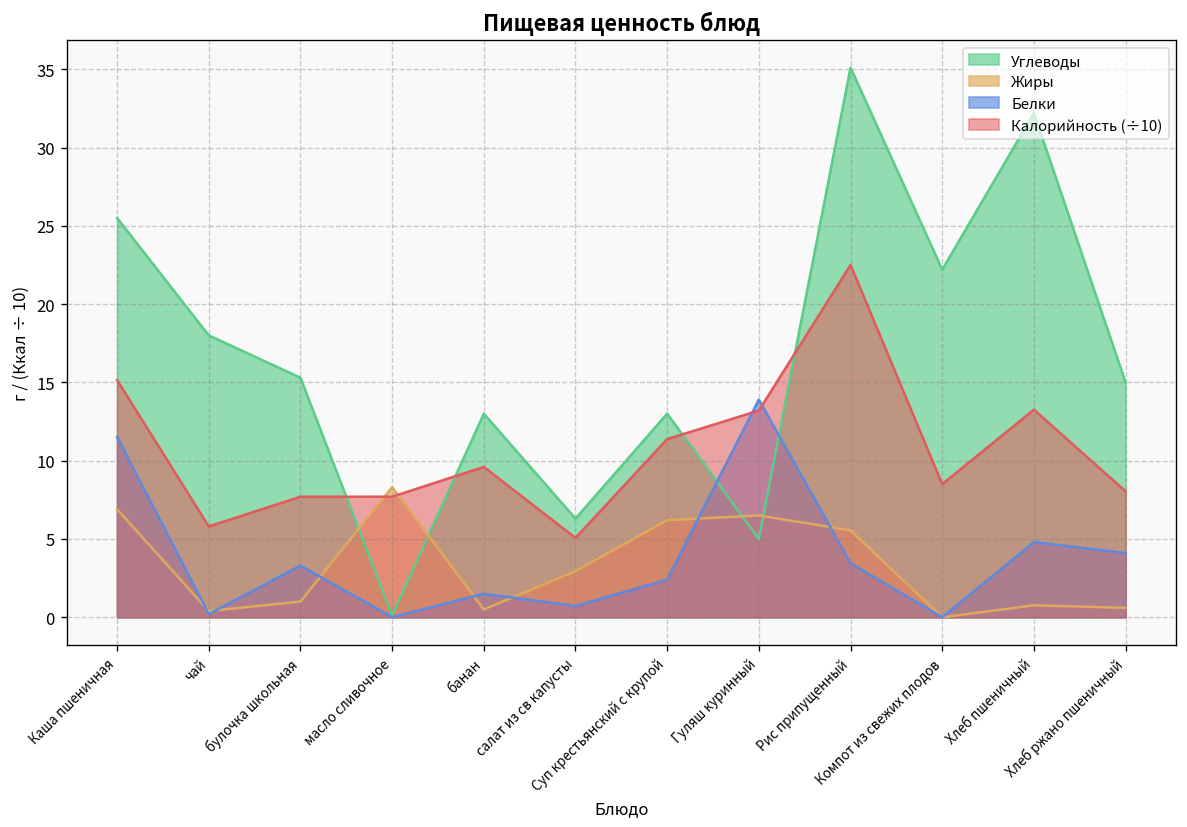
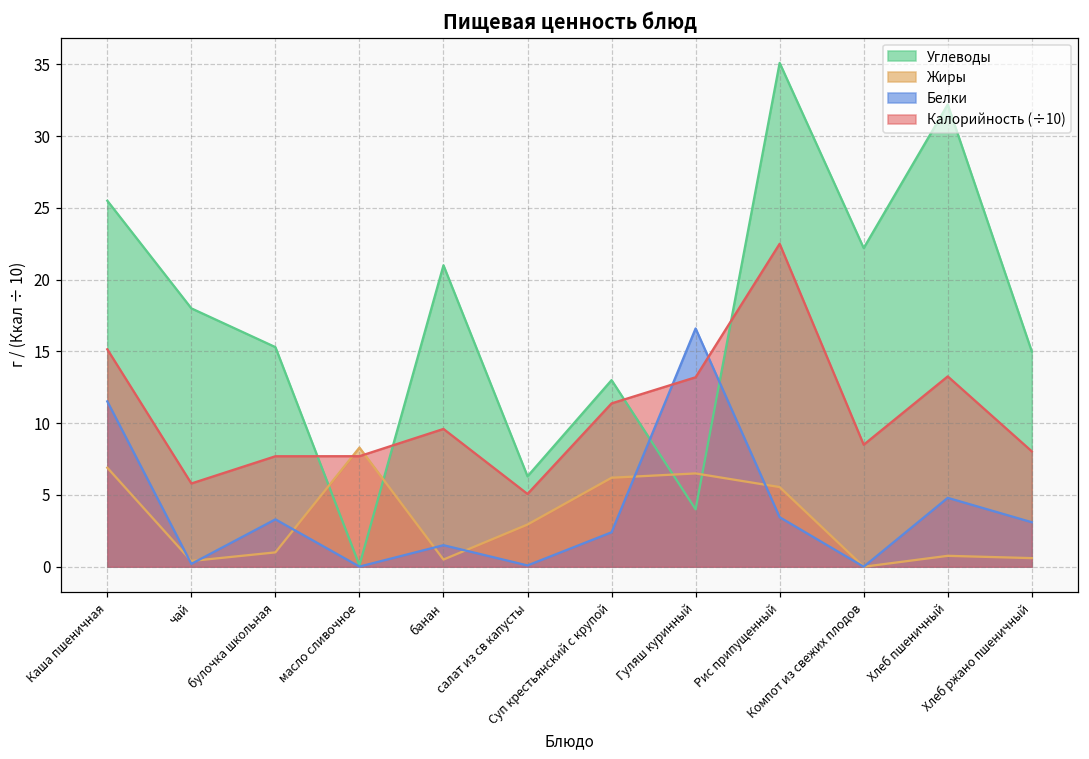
  {
    "Углеводы": {
      "Каша пшеничная": 25.5,
      "чай": 18,
      "булочка школьная": 15.3,
-     "банан": 13,
+     "банан": 21,
      "салат из св капусты": 6.3,
      "Суп крестьянский с крупой": 13,
-     "Гуляш куринный": 5,
+     "Гуляш куринный": 4,
      "Рис припущенный": 35,
      "Компот из свежих плодов": 22.2,
      "Хлеб ржано пшеничный": 15
    },
    "Белки": {
      "Каша пшеничная": 11.5,
      "чай": 0.2,
      "булочка школьная": 3.3,
      "банан": 1.5,
-     "салат из св капусты": 0.7,
+     "салат из св капусты": 0.1,
      "Суп крестьянский с крупой": 2.4,
-     "Гуляш куринный": 13.9,
+     "Гуляш куринный": 16.6,
      "Рис припущенный": 3.5,
      "Хлеб пшеничный": 4.8,
-     "Хлеб ржано пшеничный": 4.1
+     "Хлеб ржано пшеничный": 3.1
    }
  }
